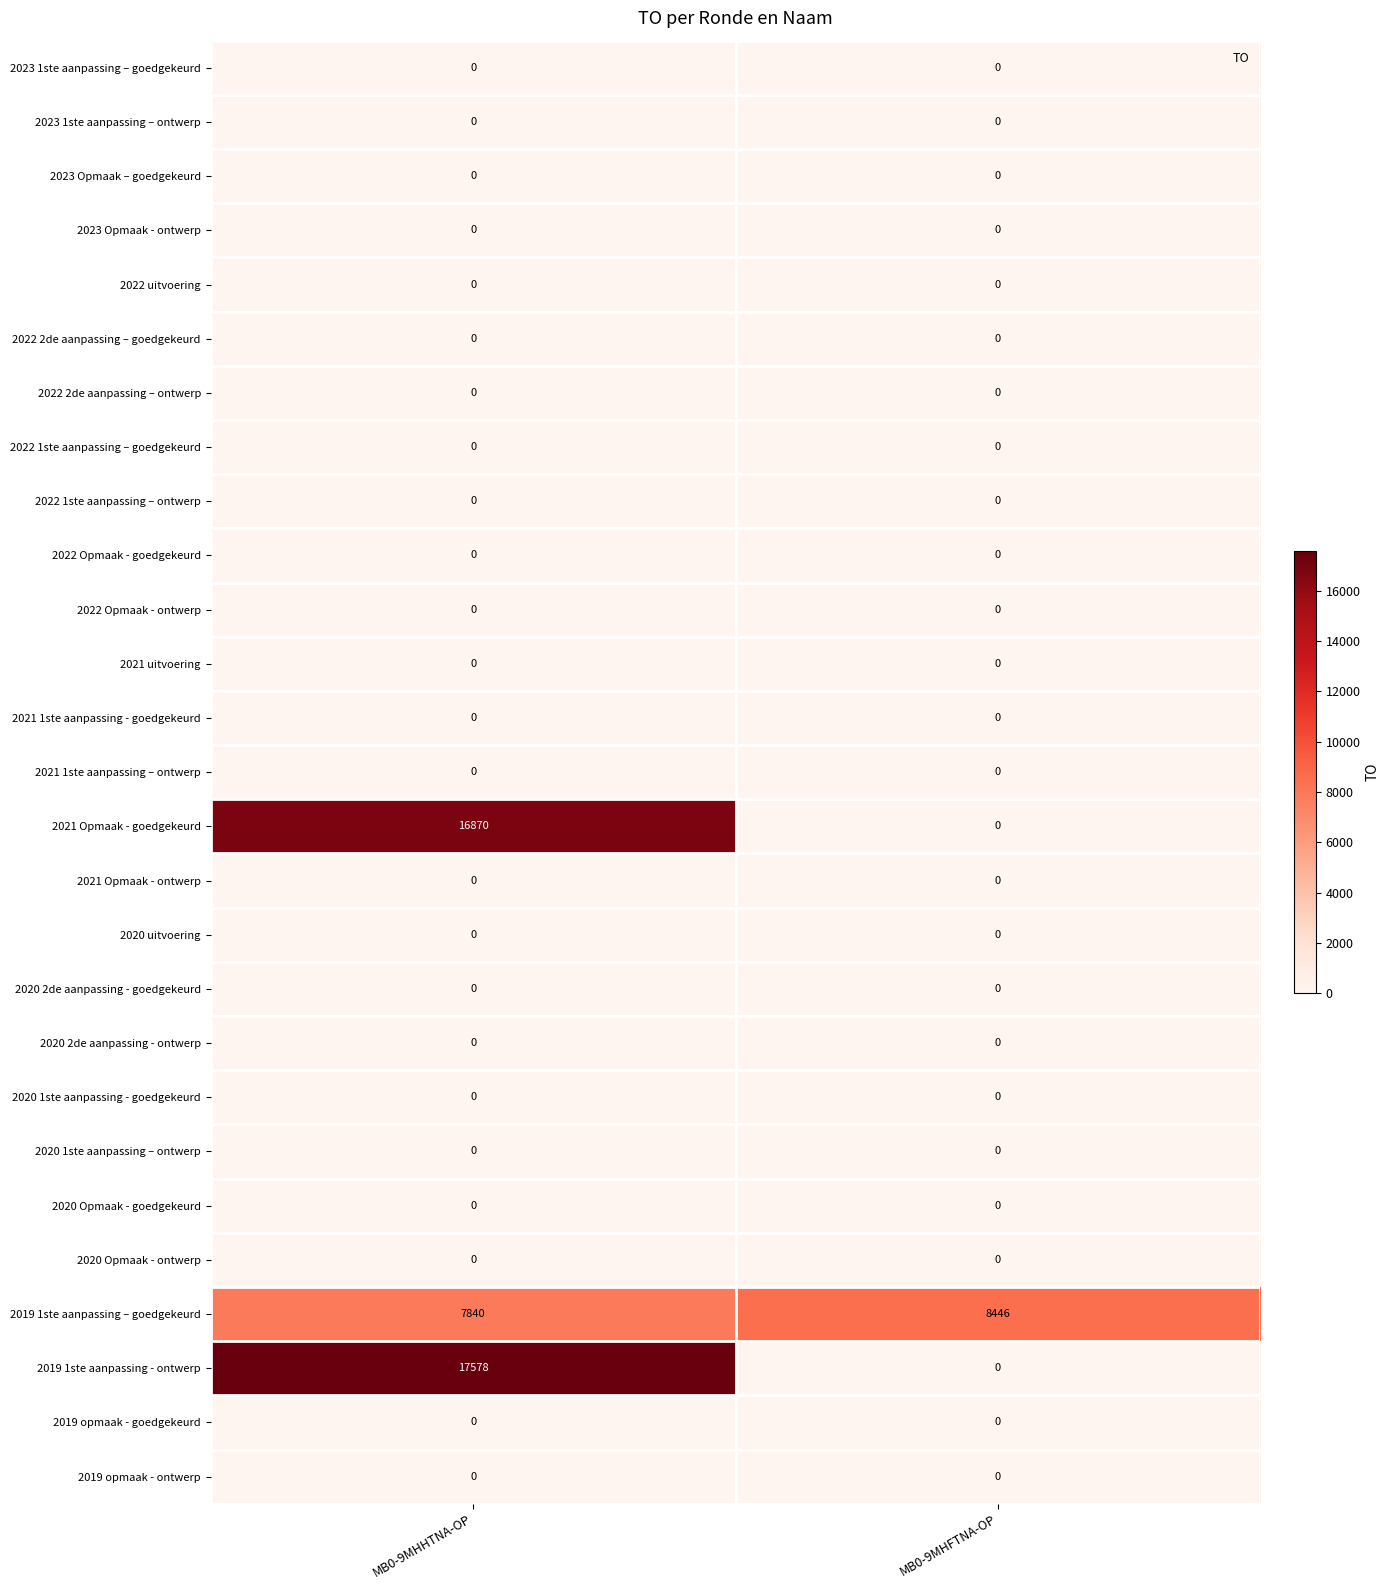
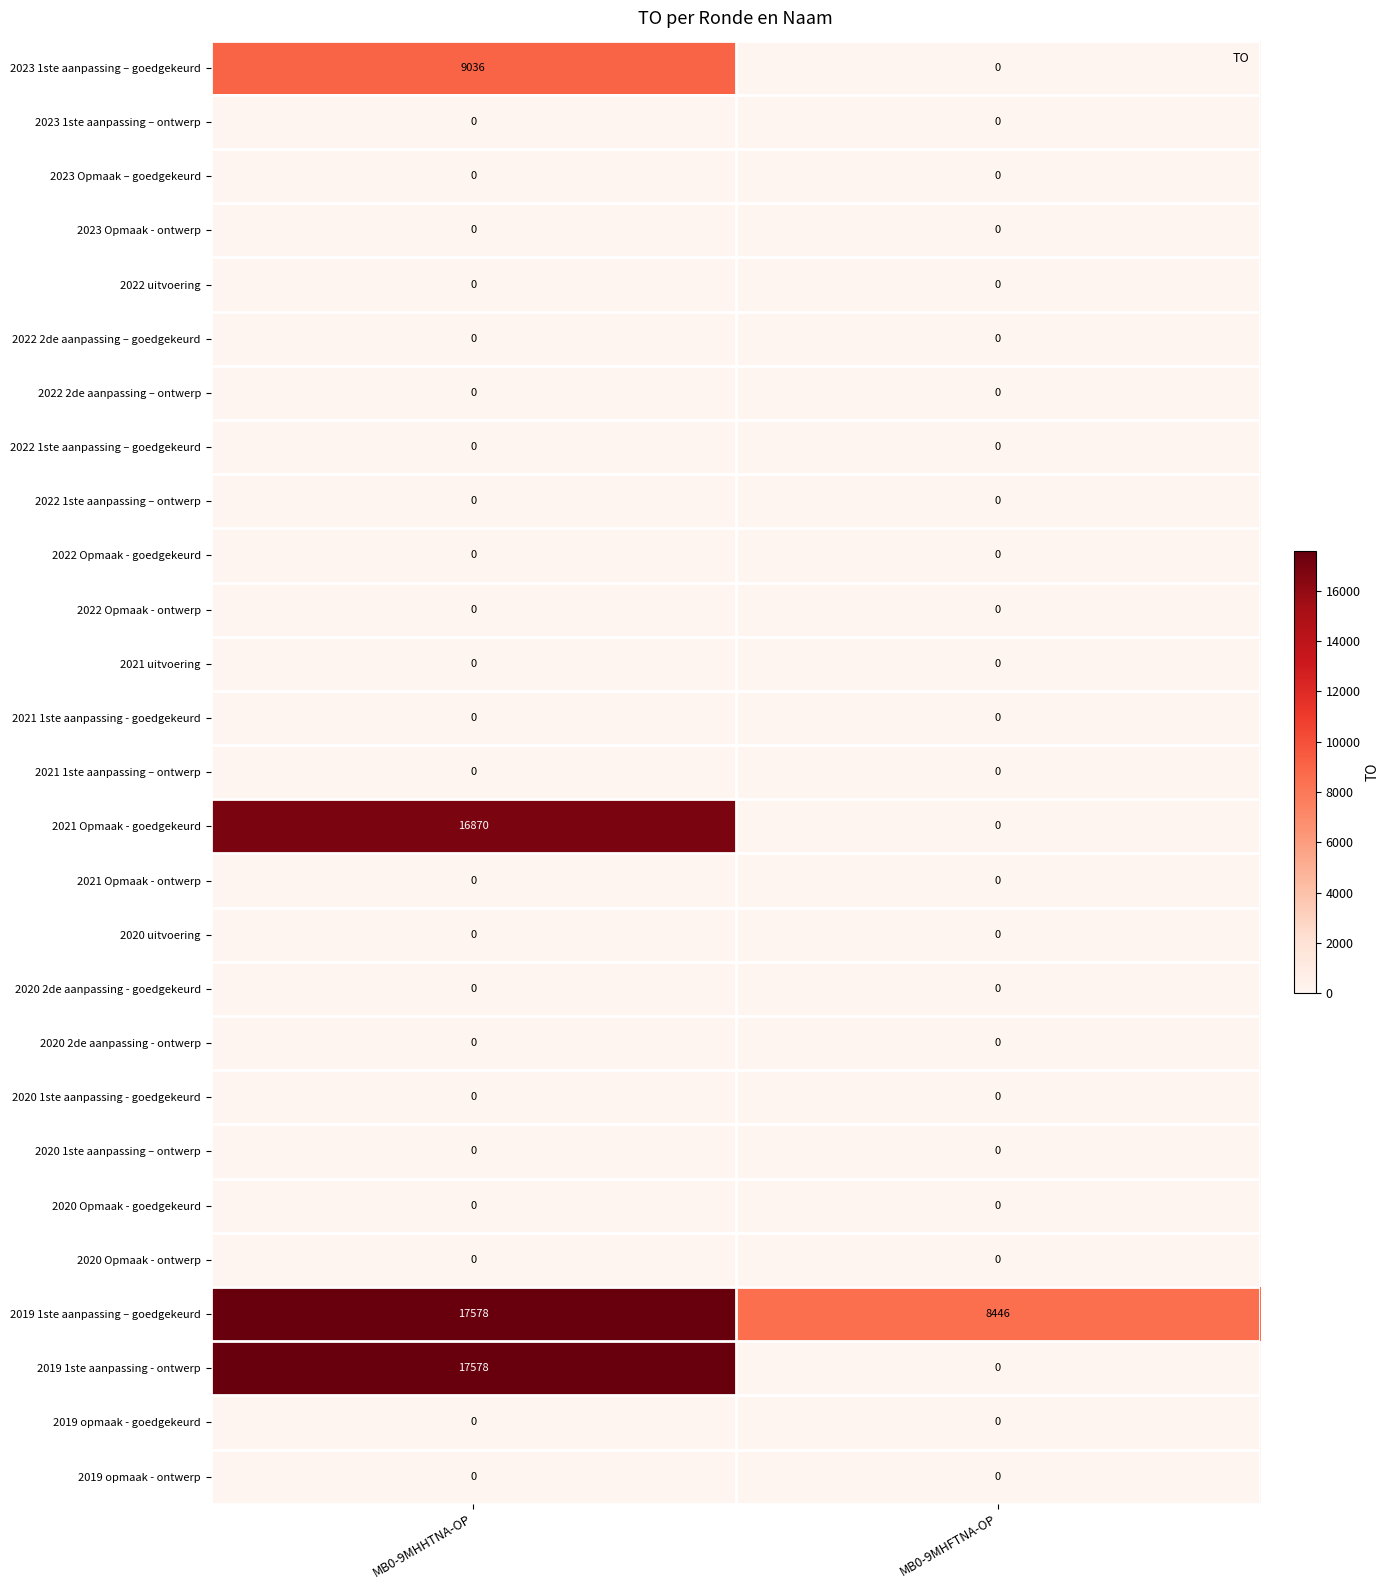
  {
    "2023 1ste aanpassing – goedgekeurd": {
-     "MB0-9MHHTNA-OP": 0,
+     "MB0-9MHHTNA-OP": 9036,
      "MB0-9MHFTNA-OP": 0
    },
    "2023 1ste aanpassing – ontwerp": {
      "MB0-9MHHTNA-OP": 0,
      "MB0-9MHFTNA-OP": 0
    },
    "2023 Opmaak – goedgekeurd": {
      "MB0-9MHHTNA-OP": 0,
      "MB0-9MHFTNA-OP": 0
    },
    "2023 Opmaak - ontwerp": {
      "MB0-9MHHTNA-OP": 0,
      "MB0-9MHFTNA-OP": 0
    },
    "2022 uitvoering": {
      "MB0-9MHHTNA-OP": 0,
      "MB0-9MHFTNA-OP": 0
    },
    "2022 2de aanpassing – goedgekeurd": {
      "MB0-9MHHTNA-OP": 0,
      "MB0-9MHFTNA-OP": 0
    },
    "2022 2de aanpassing – ontwerp": {
      "MB0-9MHHTNA-OP": 0,
      "MB0-9MHFTNA-OP": 0
    },
    "2022 1ste aanpassing – goedgekeurd": {
      "MB0-9MHHTNA-OP": 0,
      "MB0-9MHFTNA-OP": 0
    },
    "2022 1ste aanpassing – ontwerp": {
      "MB0-9MHHTNA-OP": 0,
      "MB0-9MHFTNA-OP": 0
    },
    "2022 Opmaak - goedgekeurd": {
      "MB0-9MHHTNA-OP": 0,
      "MB0-9MHFTNA-OP": 0
    },
    "2022 Opmaak - ontwerp": {
      "MB0-9MHHTNA-OP": 0,
      "MB0-9MHFTNA-OP": 0
    },
    "2021 uitvoering": {
      "MB0-9MHHTNA-OP": 0,
      "MB0-9MHFTNA-OP": 0
    },
    "2021 1ste aanpassing - goedgekeurd": {
      "MB0-9MHHTNA-OP": 0,
      "MB0-9MHFTNA-OP": 0
    },
    "2021 1ste aanpassing – ontwerp": {
      "MB0-9MHHTNA-OP": 0,
      "MB0-9MHFTNA-OP": 0
    },
    "2021 Opmaak - goedgekeurd": {
      "MB0-9MHHTNA-OP": 16870,
      "MB0-9MHFTNA-OP": 0
    },
    "2021 Opmaak - ontwerp": {
      "MB0-9MHHTNA-OP": 0,
      "MB0-9MHFTNA-OP": 0
    },
    "2020 uitvoering": {
      "MB0-9MHHTNA-OP": 0,
      "MB0-9MHFTNA-OP": 0
    },
    "2020 2de aanpassing - goedgekeurd": {
      "MB0-9MHHTNA-OP": 0,
      "MB0-9MHFTNA-OP": 0
    },
    "2020 2de aanpassing - ontwerp": {
      "MB0-9MHHTNA-OP": 0,
      "MB0-9MHFTNA-OP": 0
    },
    "2020 1ste aanpassing - goedgekeurd": {
      "MB0-9MHHTNA-OP": 0,
      "MB0-9MHFTNA-OP": 0
    },
    "2020 1ste aanpassing – ontwerp": {
      "MB0-9MHHTNA-OP": 0,
      "MB0-9MHFTNA-OP": 0
    },
    "2020 Opmaak - goedgekeurd": {
      "MB0-9MHHTNA-OP": 0,
      "MB0-9MHFTNA-OP": 0
    },
    "2020 Opmaak - ontwerp": {
      "MB0-9MHHTNA-OP": 0,
      "MB0-9MHFTNA-OP": 0
    },
    "2019 1ste aanpassing – goedgekeurd": {
-     "MB0-9MHHTNA-OP": 7840,
+     "MB0-9MHHTNA-OP": 17578,
      "MB0-9MHFTNA-OP": 8446
    },
    "2019 1ste aanpassing - ontwerp": {
      "MB0-9MHHTNA-OP": 17578,
      "MB0-9MHFTNA-OP": 0
    },
    "2019 opmaak - goedgekeurd": {
      "MB0-9MHHTNA-OP": 0,
      "MB0-9MHFTNA-OP": 0
    },
    "2019 opmaak - ontwerp": {
      "MB0-9MHHTNA-OP": 0,
      "MB0-9MHFTNA-OP": 0
    }
  }
